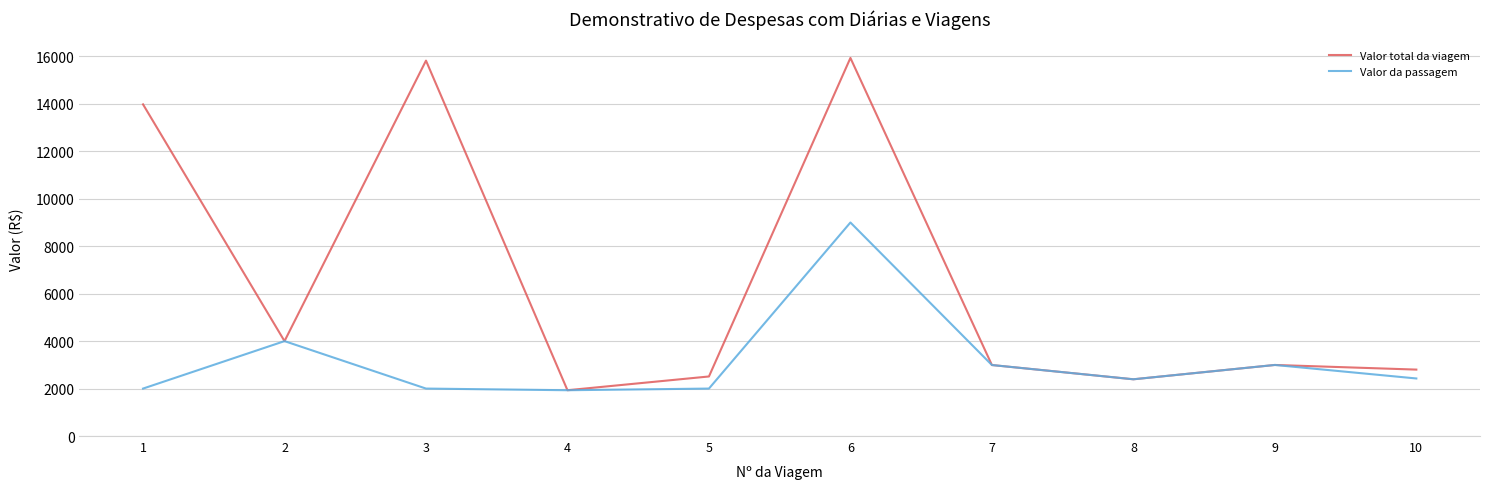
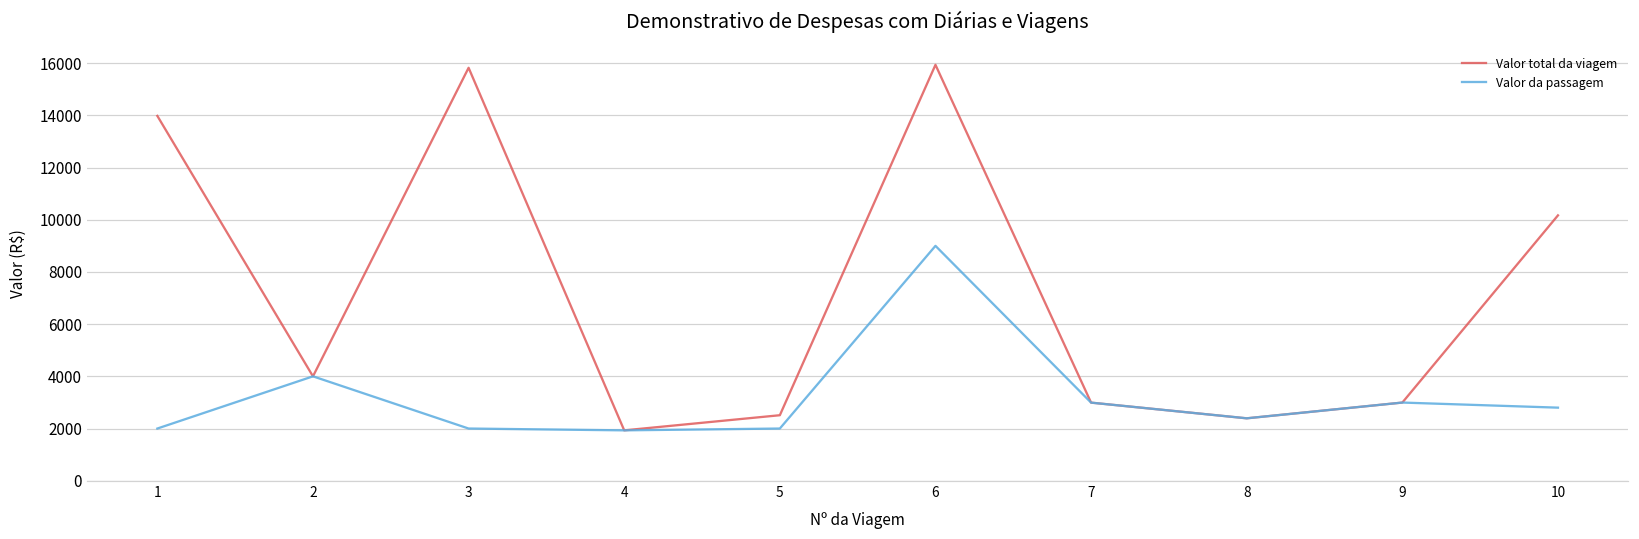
  {
    "Valor total da viagem": {
      "1": 14000,
      "3": 15800,
      "5": 2500,
      "6": 15900,
-     "10": 2800
+     "10": 10200
    },
    "Valor da passagem": {
      "1": 2000,
      "3": 2000,
      "5": 2000,
      "6": 9000,
-     "10": 2400
+     "10": 2800
    }
  }
